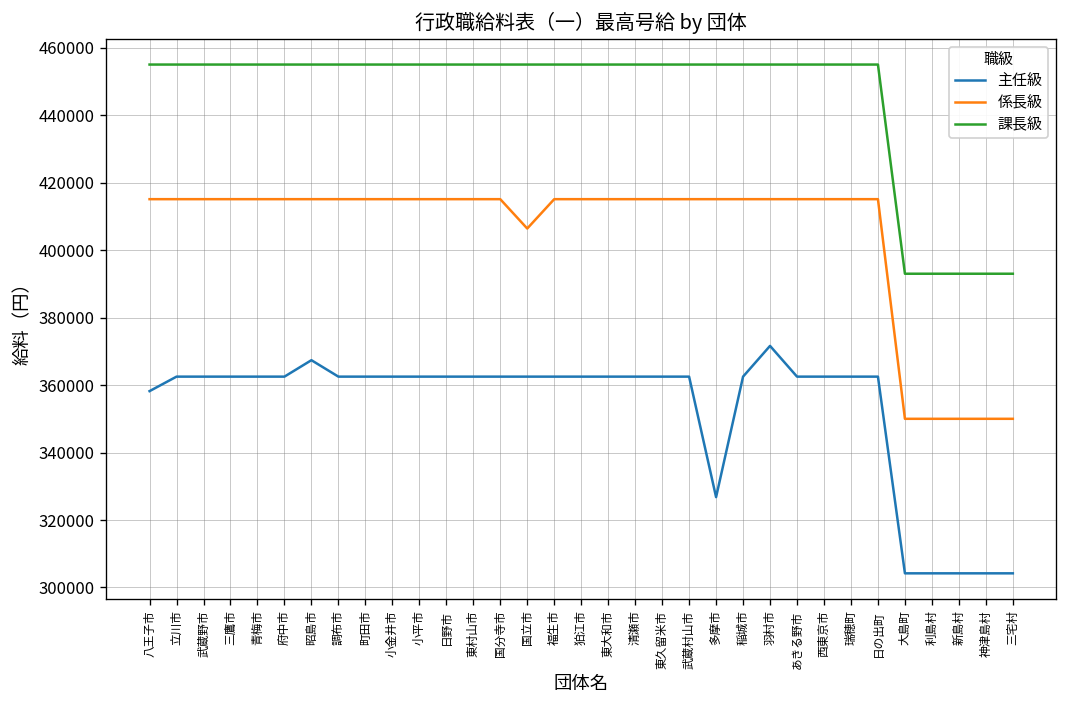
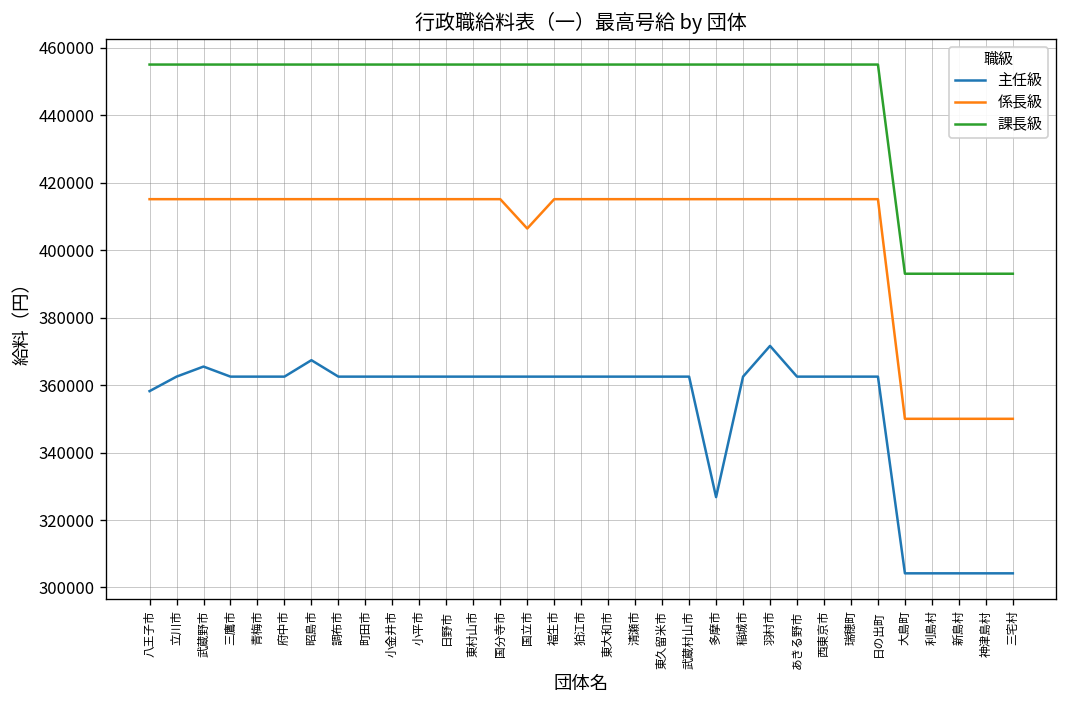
  {
    "主任級": {
      "八王子市": 358000,
      "立川市": 363000,
-     "武蔵野市": 363000,
+     "武蔵野市": 365000,
      "三鷹市": 363000,
      "青梅市": 363000,
      "府中市": 363000,
      "昭島市": 367000,
      "調布市": 363000,
      "町田市": 363000,
      "小金井市": 363000,
      "小平市": 363000,
      "日野市": 363000,
      "東村山市": 363000,
      "国分寺市": 363000,
      "国立市": 363000,
      "福生市": 363000,
      "狛江市": 363000,
      "東大和市": 363000,
      "清瀬市": 363000,
      "東久留米市": 363000,
      "武蔵村山市": 363000,
      "多摩市": 327000,
      "稲城市": 363000,
      "羽村市": 372000,
      "あきる野市": 363000,
      "西東京市": 363000,
      "瑞穂町": 363000,
      "日の出町": 363000,
      "大島町": 304000,
      "利島村": 304000,
      "新島村": 304000,
      "神津島村": 304000,
      "三宅村": 304000
    },
    "係長級": {
      "八王子市": 415000,
      "立川市": 415000,
      "武蔵野市": 415000,
      "三鷹市": 415000,
      "青梅市": 415000,
      "府中市": 415000,
      "昭島市": 415000,
      "調布市": 415000,
      "町田市": 415000,
      "小金井市": 415000,
      "小平市": 415000,
      "日野市": 415000,
      "東村山市": 415000,
      "国分寺市": 415000,
      "国立市": 406000,
      "福生市": 415000,
      "狛江市": 415000,
      "東大和市": 415000,
      "清瀬市": 415000,
      "東久留米市": 415000,
      "武蔵村山市": 415000,
      "多摩市": 415000,
      "稲城市": 415000,
      "羽村市": 415000,
      "あきる野市": 415000,
      "西東京市": 415000,
      "瑞穂町": 415000,
      "日の出町": 415000,
      "大島町": 350000,
      "利島村": 350000,
      "新島村": 350000,
      "神津島村": 350000,
      "三宅村": 350000
    },
    "課長級": {
      "八王子市": 455000,
      "立川市": 455000,
      "武蔵野市": 455000,
      "三鷹市": 455000,
      "青梅市": 455000,
      "府中市": 455000,
      "昭島市": 455000,
      "調布市": 455000,
      "町田市": 455000,
      "小金井市": 455000,
      "小平市": 455000,
      "日野市": 455000,
      "東村山市": 455000,
      "国分寺市": 455000,
      "国立市": 455000,
      "福生市": 455000,
      "狛江市": 455000,
      "東大和市": 455000,
      "清瀬市": 455000,
      "東久留米市": 455000,
      "武蔵村山市": 455000,
      "多摩市": 455000,
      "稲城市": 455000,
      "羽村市": 455000,
      "あきる野市": 455000,
      "西東京市": 455000,
      "瑞穂町": 455000,
      "日の出町": 455000,
      "大島町": 393000,
      "利島村": 393000,
      "新島村": 393000,
      "神津島村": 393000,
      "三宅村": 393000
    }
  }
